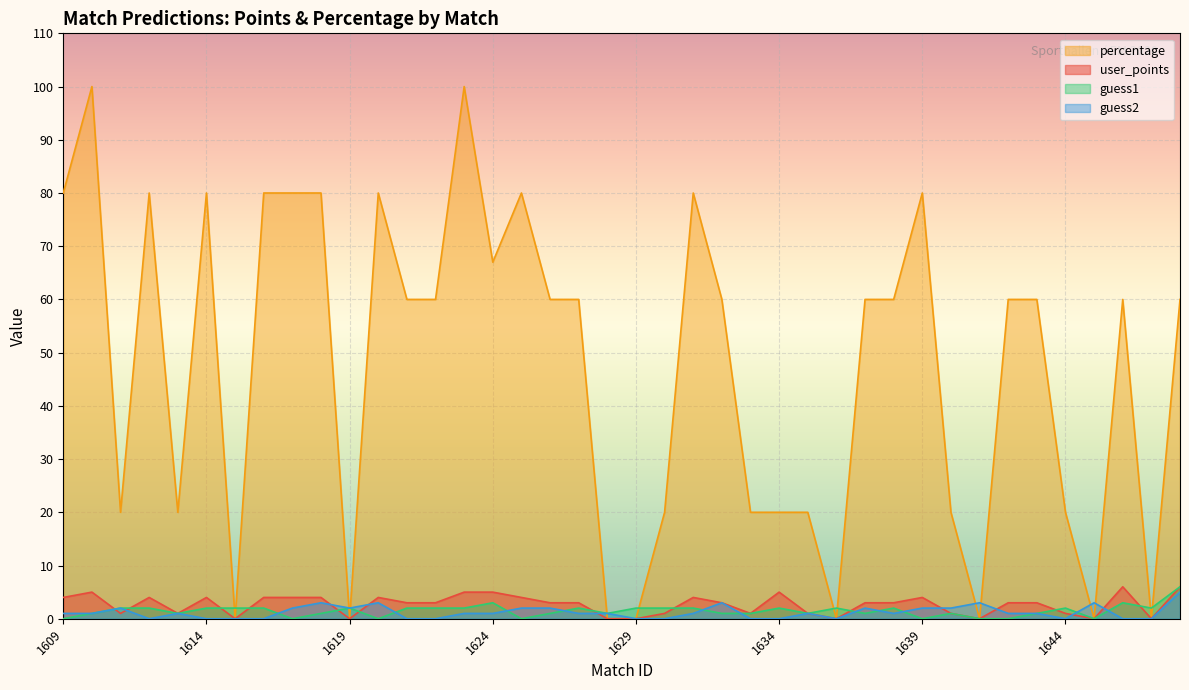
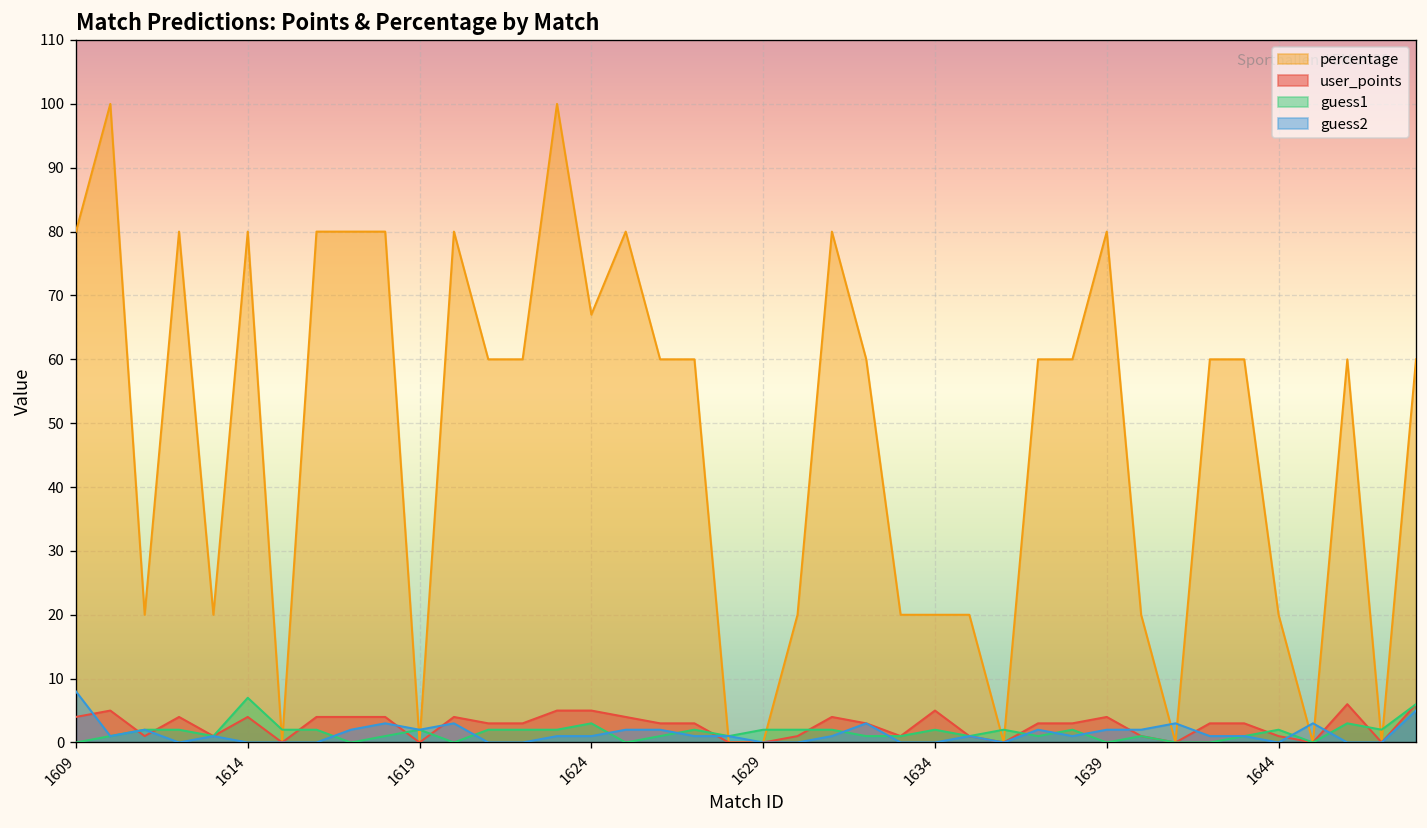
  {
    "percentage": {
      "1609": 80,
      "1614": 80,
      "1624": 67,
      "1634": 20,
      "1639": 80,
      "1644": 20
    },
    "user_points": {
      "1609": 4,
      "1614": 4,
      "1624": 5,
      "1634": 5,
      "1639": 4,
      "1644": 1
    },
    "guess1": {
      "1609": 0,
-     "1614": 2,
+     "1614": 7,
      "1624": 3,
      "1629": 2,
      "1634": 2,
      "1639": 0,
      "1644": 2
    },
    "guess2": {
-     "1609": 1,
+     "1609": 8,
      "1614": 0,
      "1624": 1,
      "1634": 0,
      "1639": 2,
      "1644": 0
    }
  }
